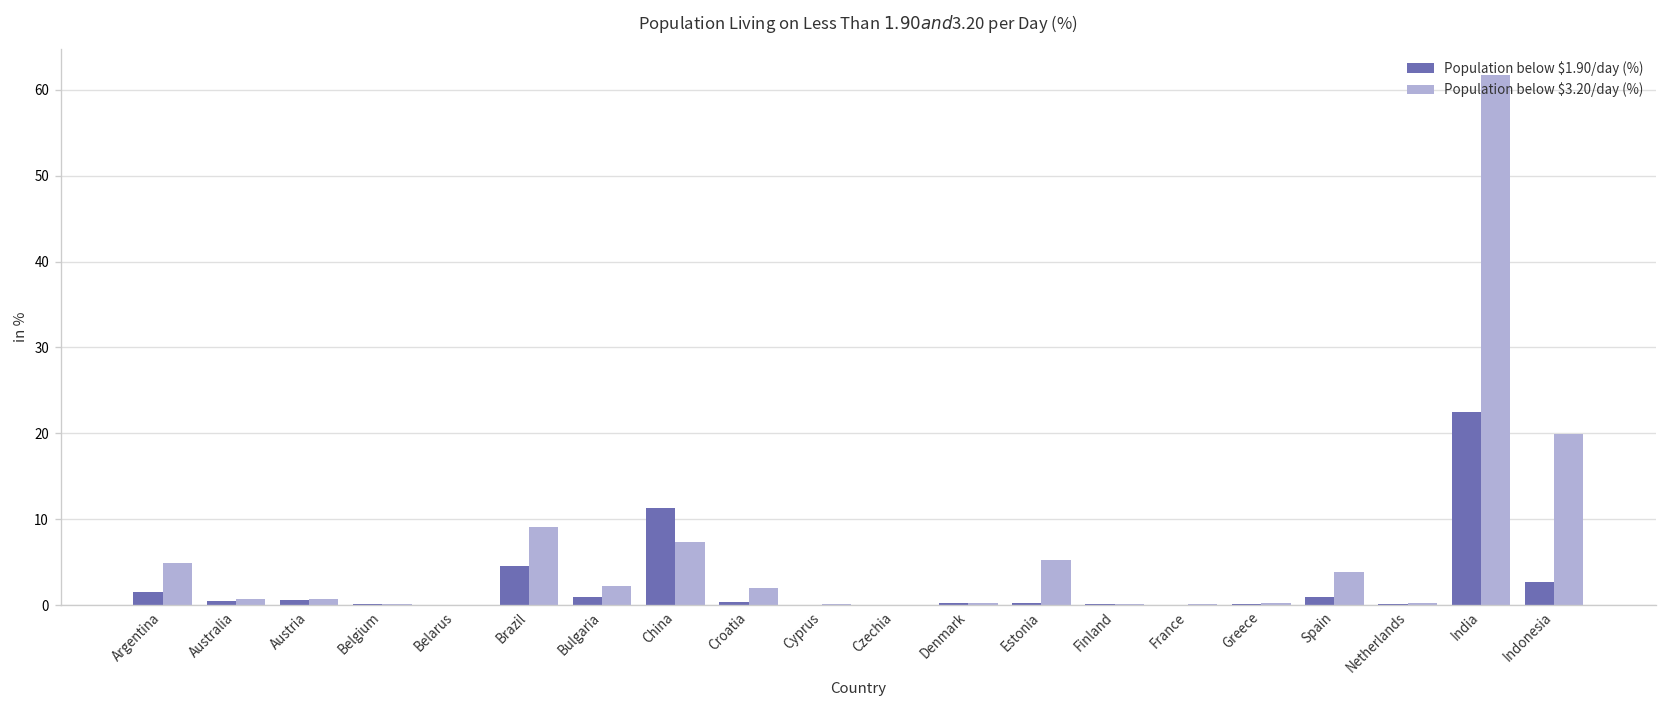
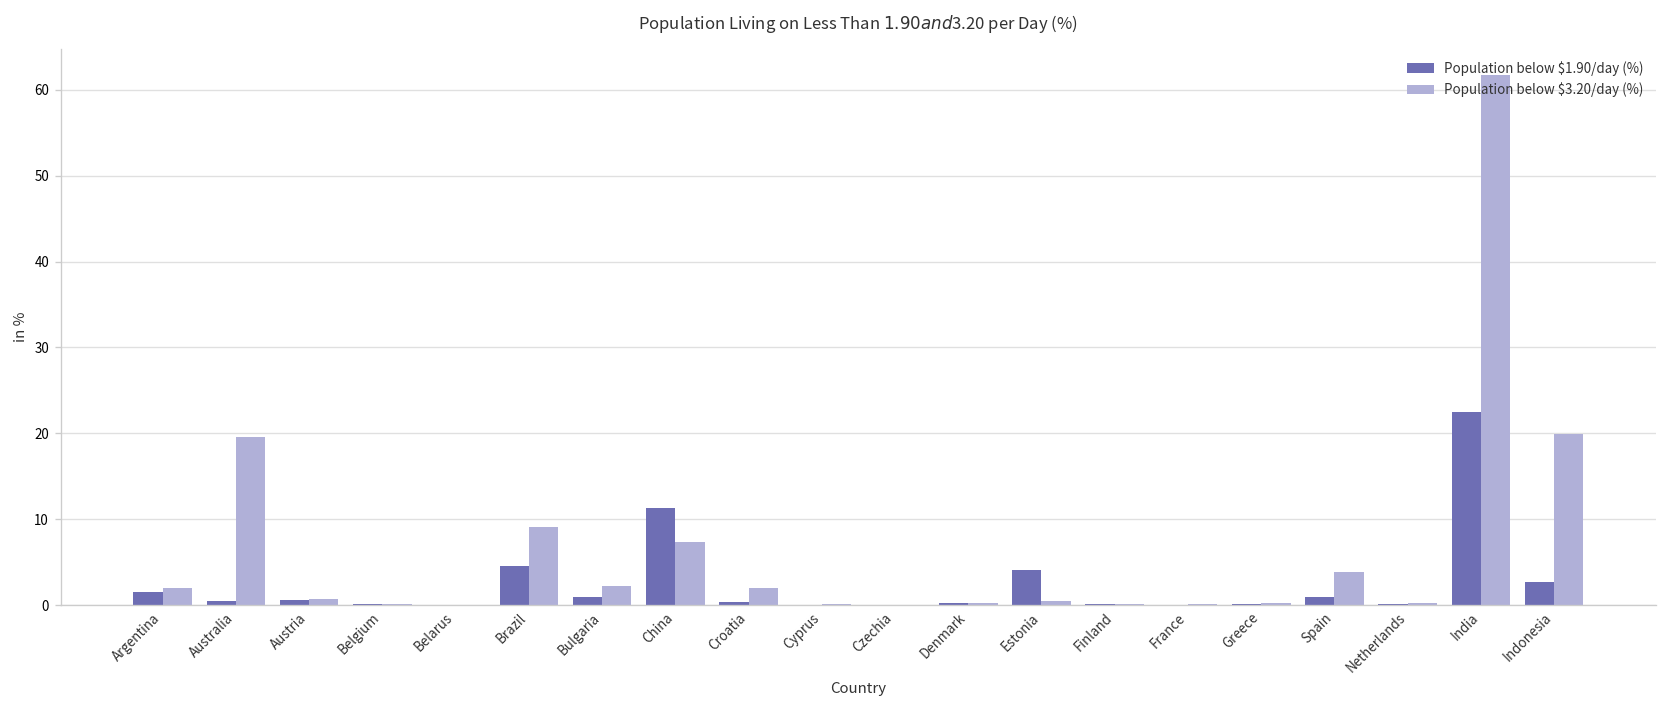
  {
    "Population below $1.90/day (%)": {
      "Argentina": 2,
      "Australia": 1,
      "Austria": 1,
      "Belarus": 0,
      "Brazil": 5,
      "Bulgaria": 1,
      "China": 11,
      "Croatia": 0,
      "Cyprus": 0,
      "Czechia": 0,
-     "Estonia": 0,
+     "Estonia": 4,
      "France": 0,
      "Spain": 1,
      "India": 23,
      "Indonesia": 3
    },
    "Population below $3.20/day (%)": {
-     "Argentina": 5,
-     "Australia": 1,
+     "Argentina": 2,
+     "Australia": 20,
      "Austria": 1,
      "Belarus": 0,
      "Brazil": 9,
      "Bulgaria": 2,
      "China": 7,
      "Croatia": 2,
      "Czechia": 0,
-     "Estonia": 5,
+     "Estonia": 1,
      "Spain": 4,
      "India": 62,
      "Indonesia": 20
    }
  }
